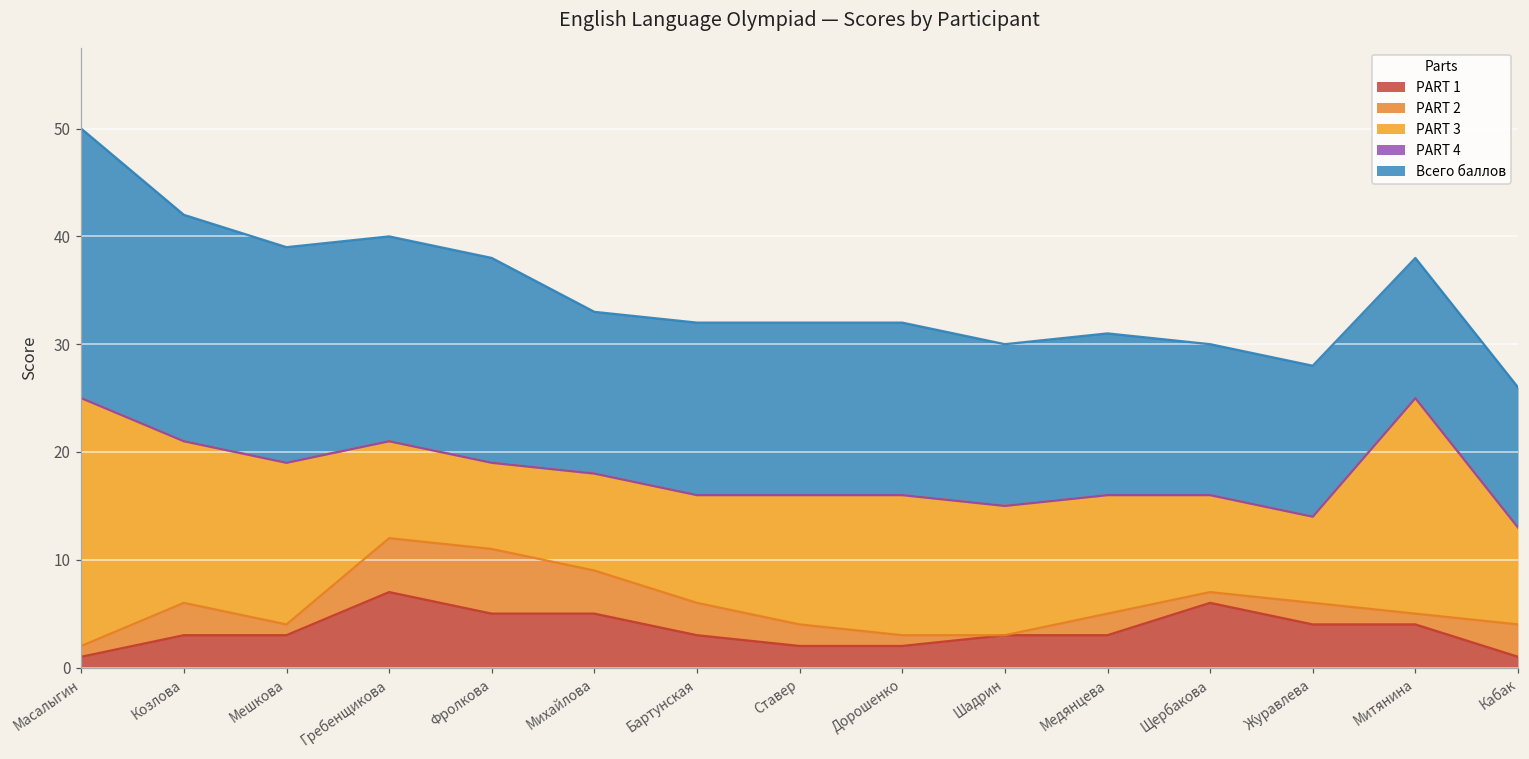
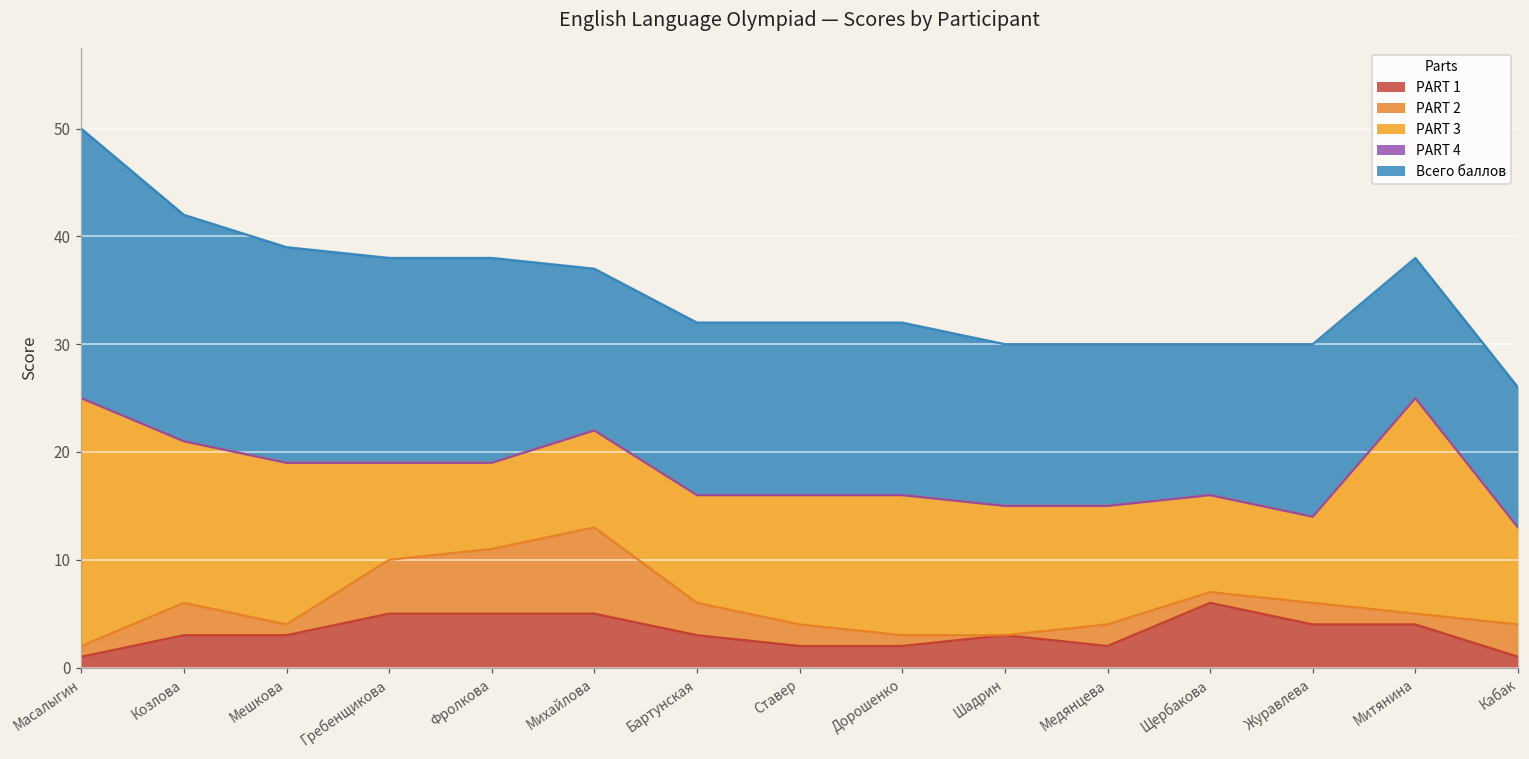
  {
    "PART 1": {
      "Масалыгин": 1,
      "Козлова": 3,
      "Мешкова": 3,
-     "Гребенщикова": 7,
+     "Гребенщикова": 5,
      "Фролкова": 5,
      "Михайлова": 5,
      "Бартунская": 3,
      "Ставер": 2,
      "Дорошенко": 2,
-     "Медянцева": 3,
+     "Медянцева": 2,
      "Щербакова": 6,
      "Журавлева": 4,
      "Митянина": 4,
      "Кабак": 1
    },
    "PART 2": {
      "Масалыгин": 1,
      "Козлова": 3,
      "Мешкова": 1,
      "Гребенщикова": 5,
      "Фролкова": 6,
-     "Михайлова": 4,
+     "Михайлова": 8,
      "Бартунская": 3,
      "Ставер": 2,
      "Дорошенко": 1,
      "Медянцева": 2,
      "Щербакова": 1,
      "Журавлева": 2,
      "Митянина": 1,
      "Кабак": 3
    },
    "Всего баллов": {
      "Масалыгин": 25,
      "Козлова": 21,
      "Мешкова": 20,
      "Гребенщикова": 19,
      "Фролкова": 19,
      "Михайлова": 15,
      "Бартунская": 16,
      "Ставер": 16,
      "Дорошенко": 16,
      "Шадрин": 15,
      "Медянцева": 15,
      "Щербакова": 14,
-     "Журавлева": 14,
+     "Журавлева": 16,
      "Митянина": 13,
      "Кабак": 13
    }
  }
